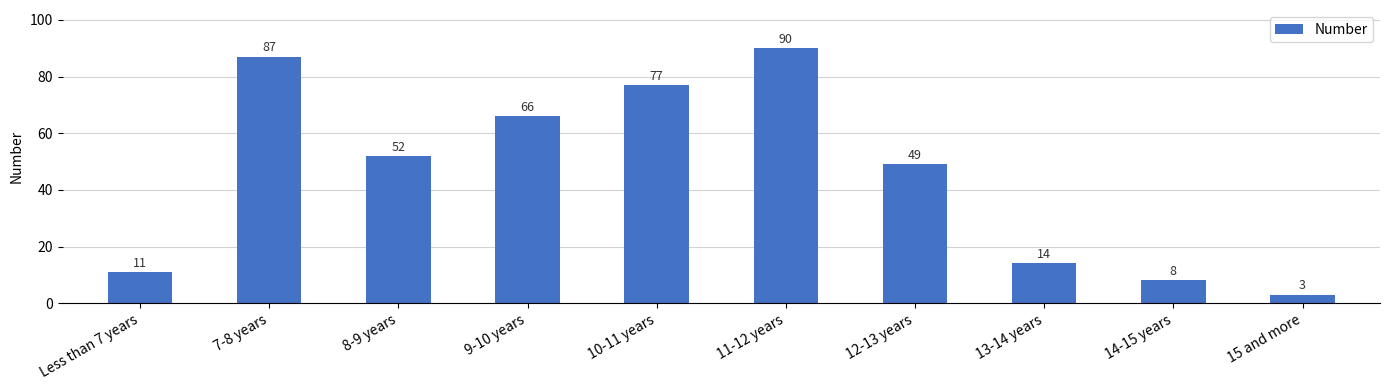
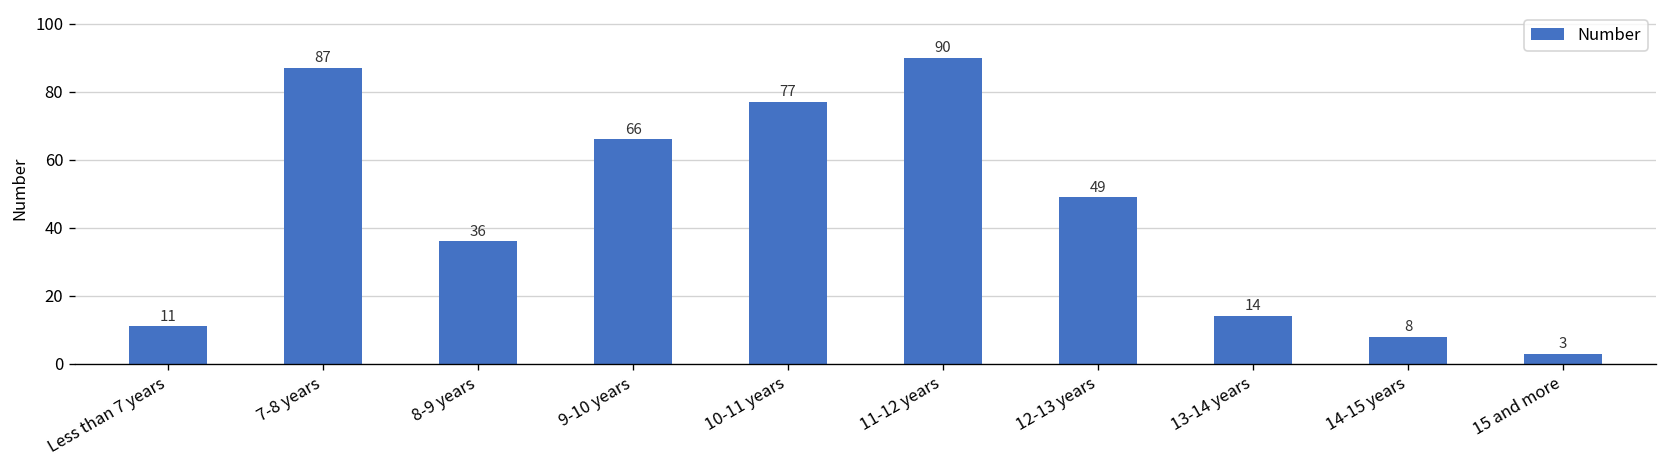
  {
    "Less than 7 years": 11,
    "7-8 years": 87,
-   "8-9 years": 52,
+   "8-9 years": 36,
    "9-10 years": 66,
    "10-11 years": 77,
    "11-12 years": 90,
    "12-13 years": 49,
    "13-14 years": 14,
    "14-15 years": 8,
    "15 and more": 3
  }
